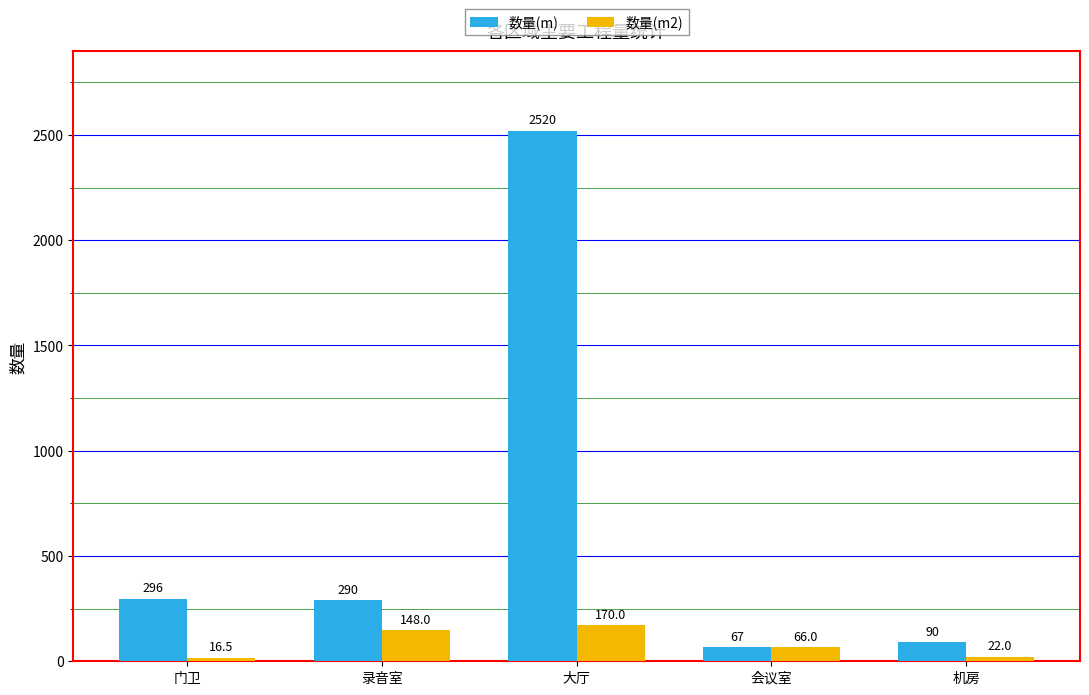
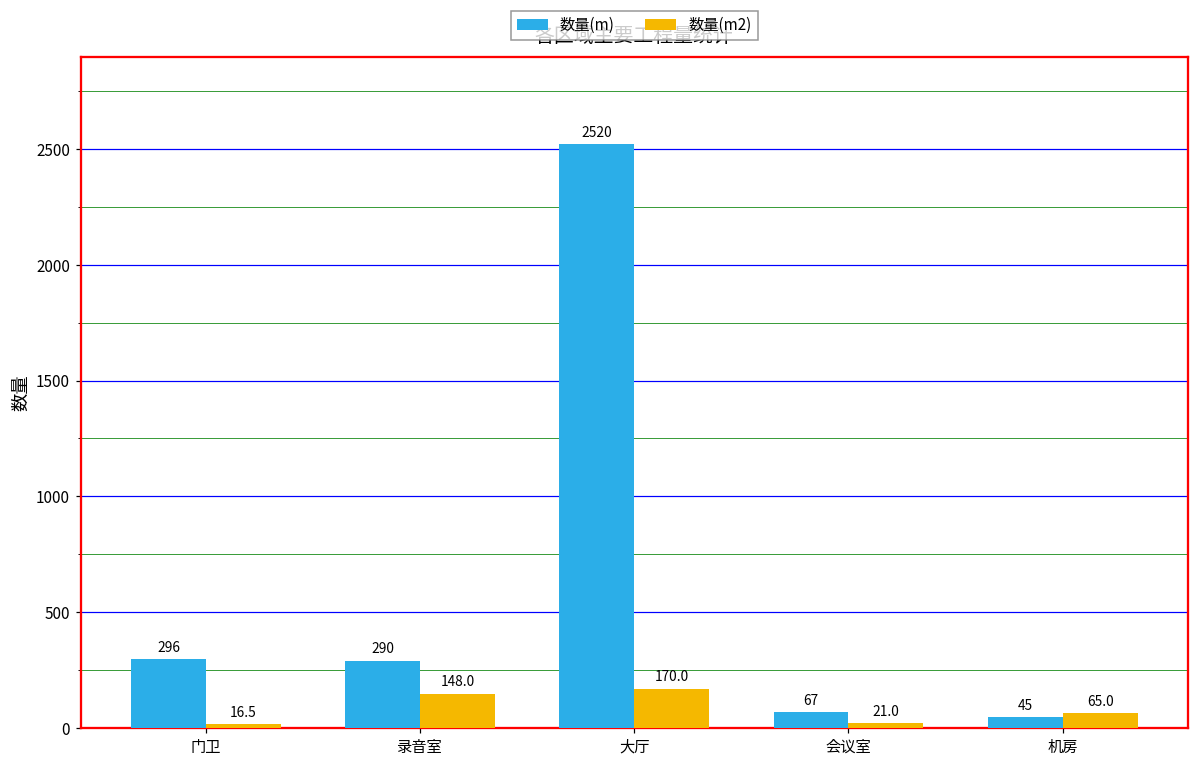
  {
    "数量(m)": {
      "门卫": 296,
      "录音室": 290,
      "大厅": 2520,
      "会议室": 67,
-     "机房": 90
+     "机房": 45
    },
    "数量(m2)": {
      "门卫": 16.5,
      "录音室": 148.0,
      "大厅": 170.0,
-     "会议室": 66.0,
-     "机房": 22.0
+     "会议室": 21.0,
+     "机房": 65.0
    }
  }
